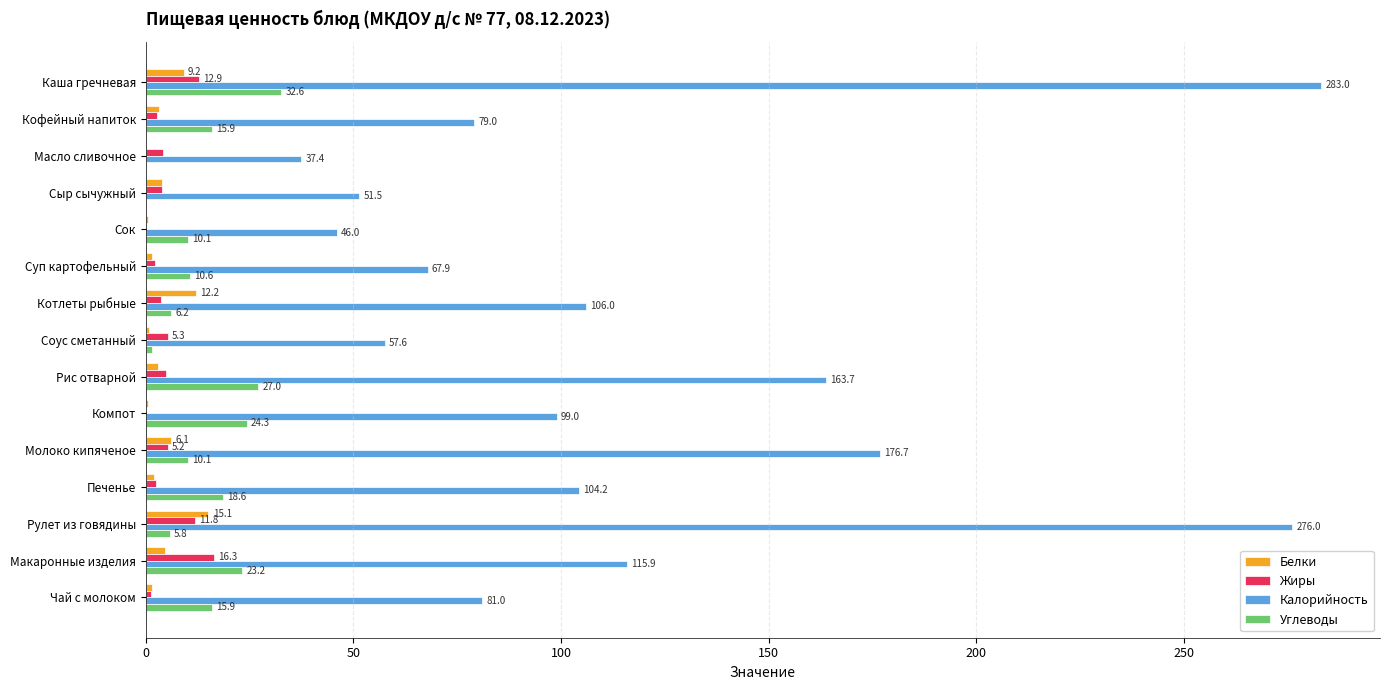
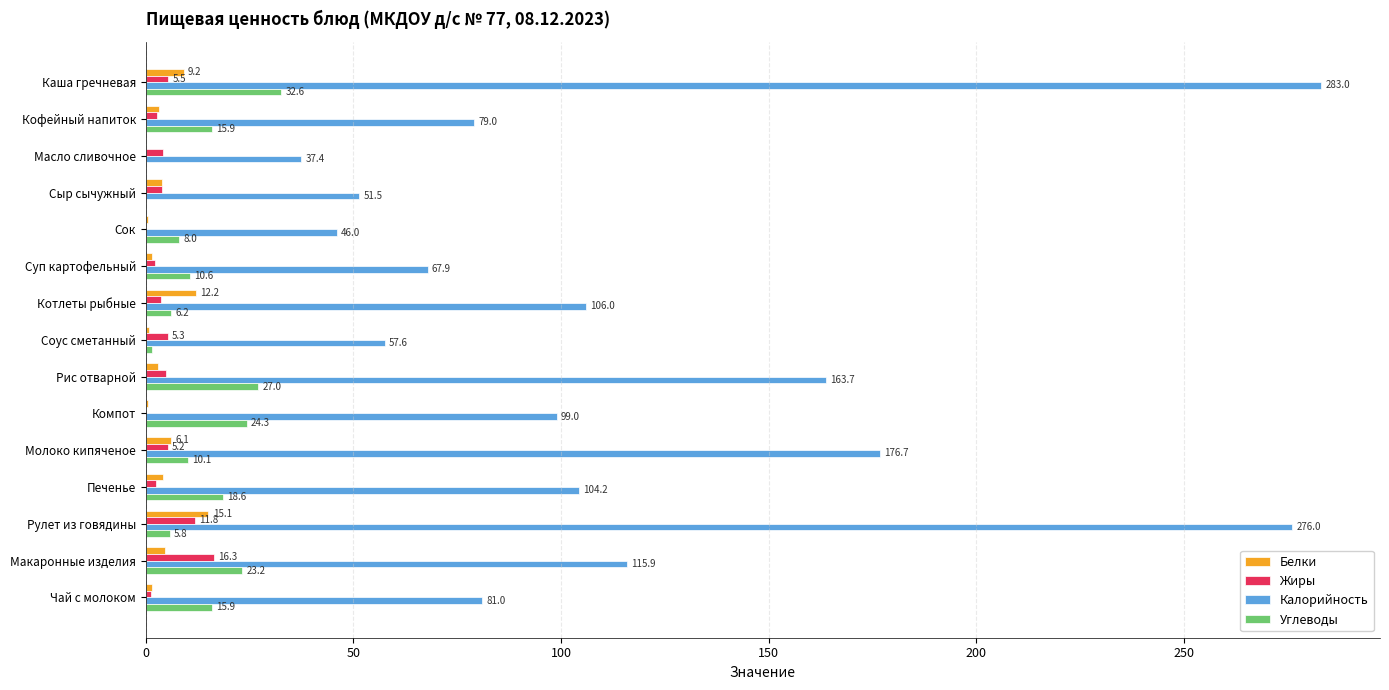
  {
    "Белки": {
      "Кофейный напиток": 3,
      "Сыр сычужный": 4,
      "Суп картофельный": 2,
      "Соус сметанный": 1,
      "Рис отварной": 3,
-     "Печенье": 2,
+     "Печенье": 4,
      "Макаронные изделия": 5,
      "Чай с молоком": 2
    },
    "Жиры": {
-     "Каша гречневая": 12.9,
+     "Каша гречневая": 5.5,
      "Соус сметанный": 5.3,
      "Рулет из говядины": 11.8,
      "Макаронные изделия": 16.3
    },
    "Калорийность": {
      "Каша гречневая": 283.0,
      "Кофейный напиток": 79.0,
      "Масло сливочное": 37.4,
      "Сыр сычужный": 51.5,
      "Сок": 46.0,
      "Суп картофельный": 67.9,
      "Котлеты рыбные": 106.0,
      "Соус сметанный": 57.6,
      "Рис отварной": 163.7,
      "Компот": 99.0,
      "Молоко кипяченое": 176.7,
      "Печенье": 104.2,
      "Рулет из говядины": 276.0,
      "Макаронные изделия": 115.9,
      "Чай с молоком": 81.0
    },
    "Углеводы": {
      "Каша гречневая": 32.6,
      "Кофейный напиток": 15.9,
-     "Сок": 10.1,
+     "Сок": 8.0,
      "Суп картофельный": 10.6,
      "Котлеты рыбные": 6.2,
      "Рис отварной": 27.0,
      "Компот": 24.3,
      "Молоко кипяченое": 10.1,
      "Печенье": 18.6,
      "Рулет из говядины": 5.8,
      "Макаронные изделия": 23.2,
      "Чай с молоком": 15.9
    }
  }
